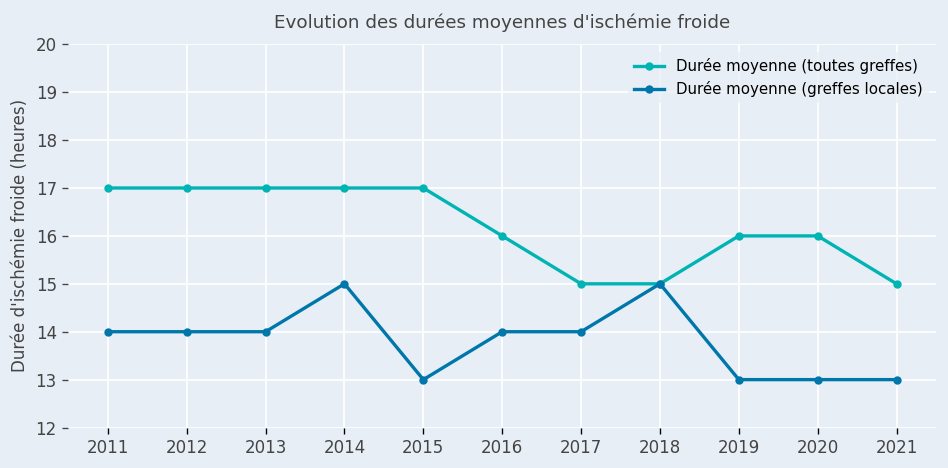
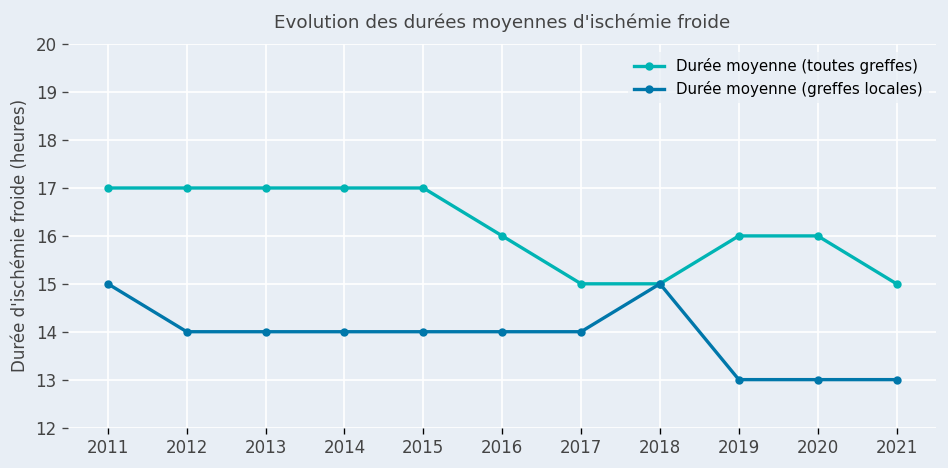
  {
    "Durée moyenne (toutes greffes)": {
      "2011": 17,
      "2012": 17,
      "2013": 17,
      "2014": 17,
      "2015": 17,
      "2016": 16,
      "2017": 15,
      "2019": 16,
      "2020": 16,
      "2021": 15
    },
    "Durée moyenne (greffes locales)": {
-     "2011": 14,
+     "2011": 15,
      "2012": 14,
      "2013": 14,
-     "2014": 15,
-     "2015": 13,
+     "2014": 14,
+     "2015": 14,
      "2016": 14,
      "2017": 14,
      "2019": 13,
      "2020": 13,
      "2021": 13
    }
  }
